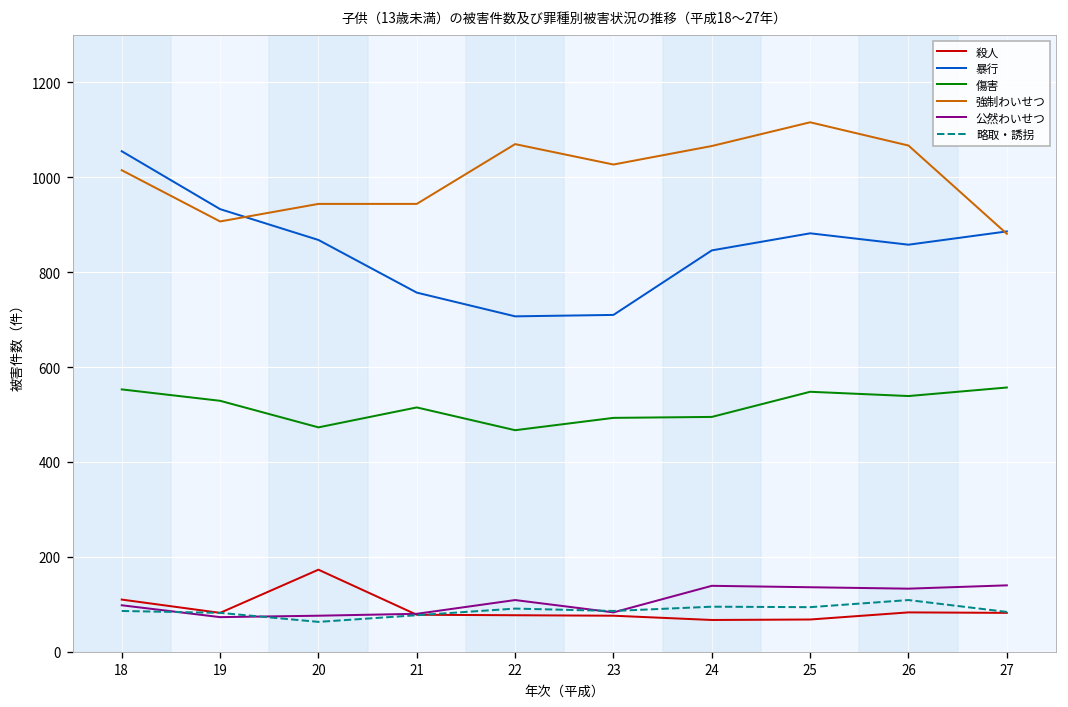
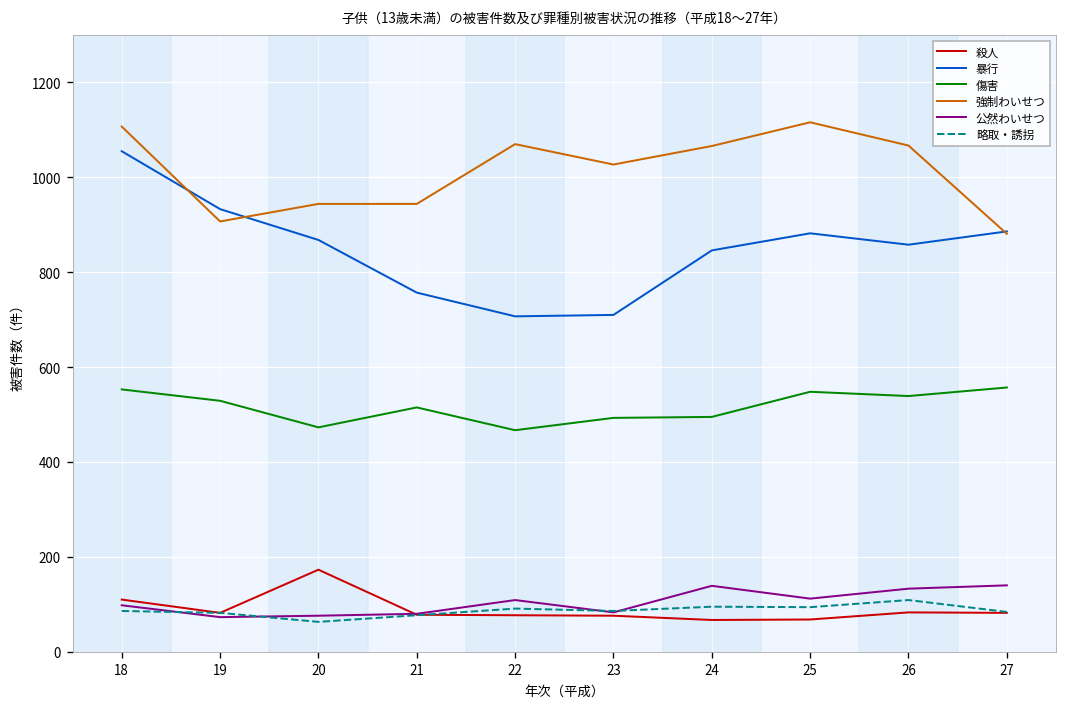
  {
    "殺人": {
      "18": 110,
      "20": 170,
      "22": 80,
      "23": 80,
      "24": 70,
      "25": 70,
      "26": 80
    },
    "暴行": {
      "18": 1060,
      "19": 930,
      "20": 870,
      "21": 760,
      "22": 710,
      "23": 710,
      "24": 850,
      "25": 880,
      "26": 860
    },
    "傷害": {
      "18": 550,
      "19": 530,
      "20": 470,
      "21": 520,
      "22": 470,
      "23": 490,
      "24": 500,
      "25": 550,
      "26": 540,
      "27": 560
    },
    "強制わいせつ": {
-     "18": 1020,
+     "18": 1110,
      "19": 910,
      "20": 940,
      "21": 940,
      "22": 1070,
      "23": 1030,
      "24": 1070,
      "25": 1120,
      "26": 1070
    },
    "公然わいせつ": {
      "18": 100,
      "19": 70,
      "20": 80,
      "22": 110,
      "24": 140,
-     "25": 140,
+     "25": 110,
      "26": 130,
      "27": 140
    },
    "略取・誘拐": {
      "18": 90,
      "20": 60,
      "22": 90,
      "24": 100,
      "25": 90,
      "26": 110
    }
  }
